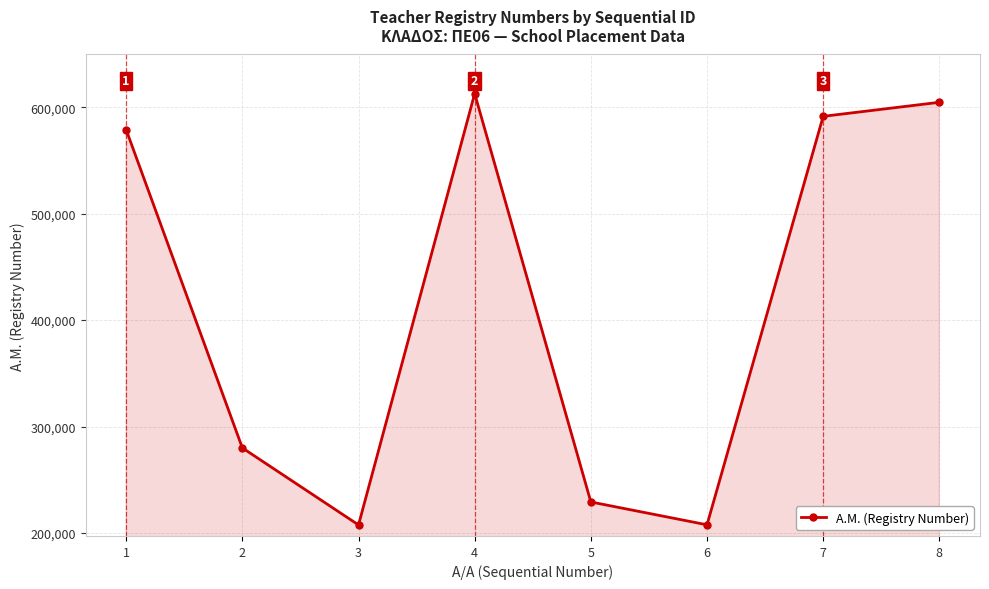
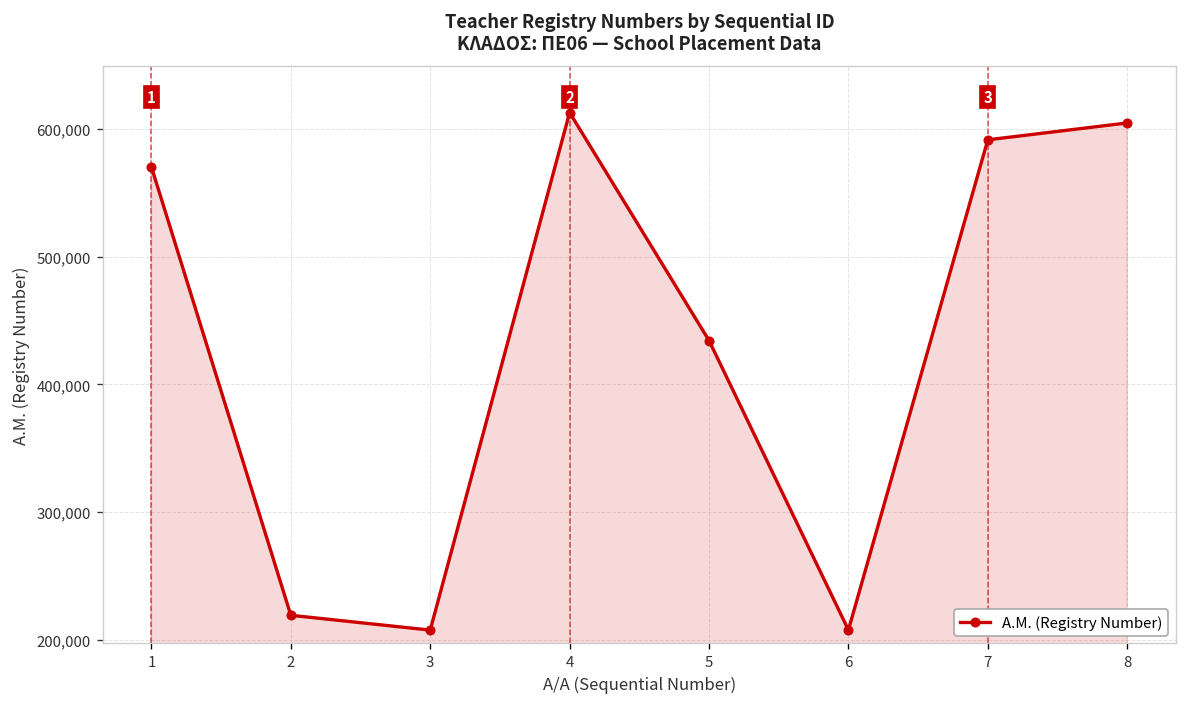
  {
-   "1": "579,000",
-   "2": "280,000",
+   "1": "570,000",
+   "2": "219,000",
    "3": "208,000",
-   "5": "229,000",
+   "5": "434,000",
    "6": "208,000",
    "7": "591,000",
    "8": "605,000"
  }
